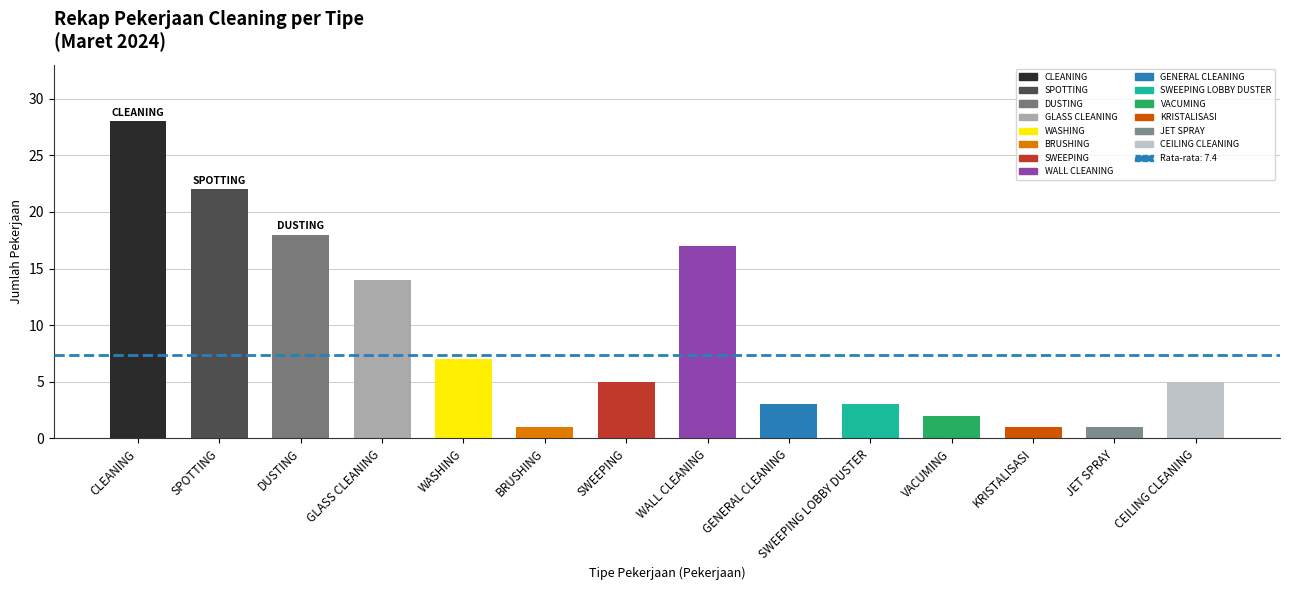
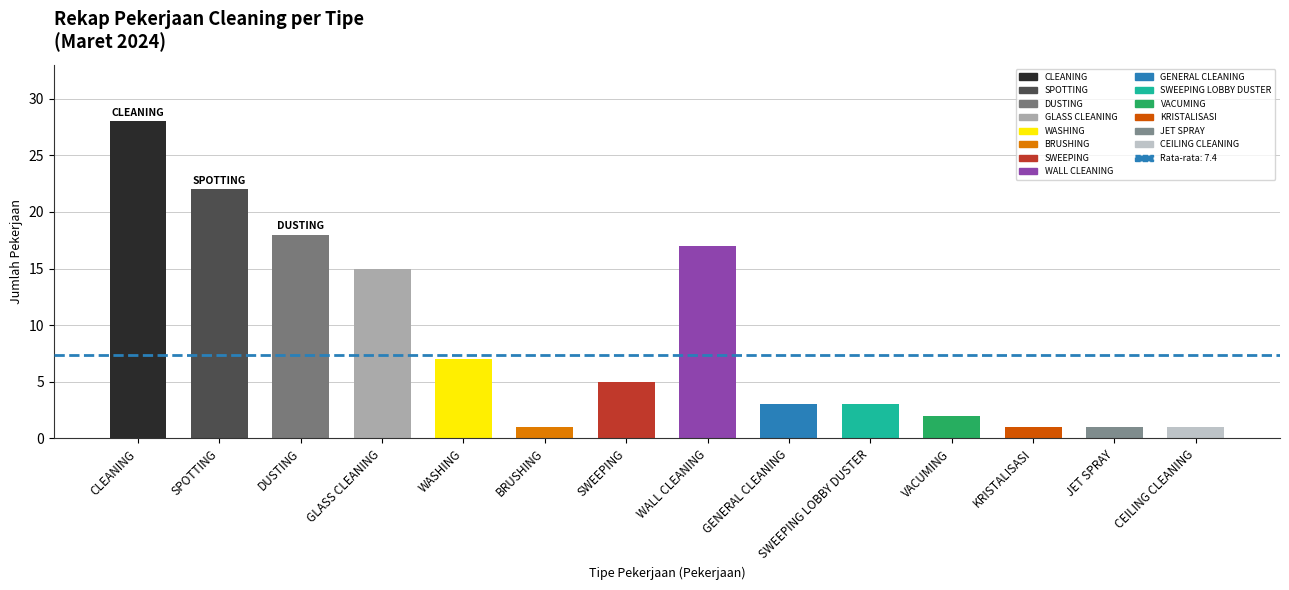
  {
    "CLEANING": 28,
    "SPOTTING": 22,
    "DUSTING": 18,
-   "GLASS CLEANING": 14,
+   "GLASS CLEANING": 15,
    "WASHING": 7,
    "BRUSHING": 1,
    "SWEEPING": 5,
    "WALL CLEANING": 17,
    "GENERAL CLEANING": 3,
    "SWEEPING LOBBY DUSTER": 3,
    "VACUMING": 2,
    "KRISTALISASI": 1,
    "JET SPRAY": 1,
-   "CEILING CLEANING": 5
+   "CEILING CLEANING": 1
  }
